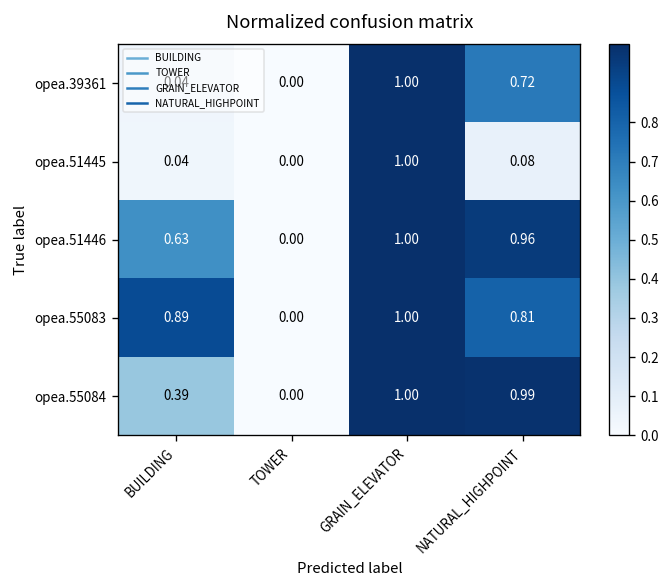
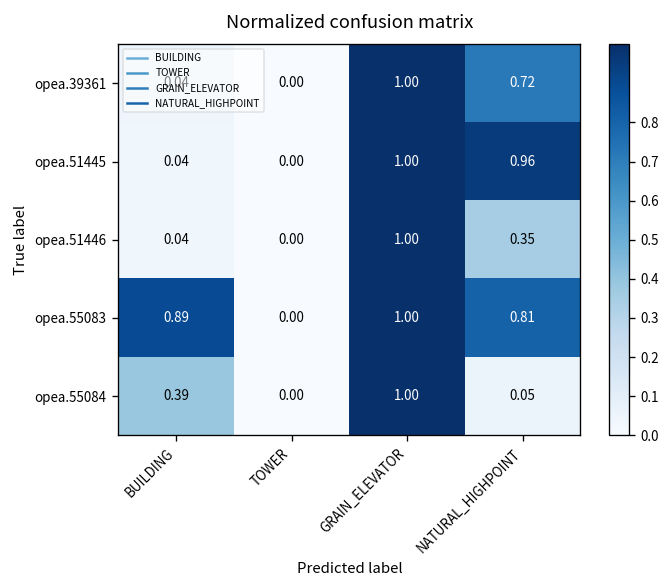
  {
    "opea.39361": {
      "TOWER": 0.00,
      "GRAIN_ELEVATOR": 1.00,
      "NATURAL_HIGHPOINT": 0.72
    },
    "opea.51445": {
      "BUILDING": 0.04,
      "TOWER": 0.00,
      "GRAIN_ELEVATOR": 1.00,
-     "NATURAL_HIGHPOINT": 0.08
+     "NATURAL_HIGHPOINT": 0.96
    },
    "opea.51446": {
-     "BUILDING": 0.63,
+     "BUILDING": 0.04,
      "TOWER": 0.00,
      "GRAIN_ELEVATOR": 1.00,
-     "NATURAL_HIGHPOINT": 0.96
+     "NATURAL_HIGHPOINT": 0.35
    },
    "opea.55083": {
      "BUILDING": 0.89,
      "TOWER": 0.00,
      "GRAIN_ELEVATOR": 1.00,
      "NATURAL_HIGHPOINT": 0.81
    },
    "opea.55084": {
      "BUILDING": 0.39,
      "TOWER": 0.00,
      "GRAIN_ELEVATOR": 1.00,
-     "NATURAL_HIGHPOINT": 0.99
+     "NATURAL_HIGHPOINT": 0.05
    }
  }
